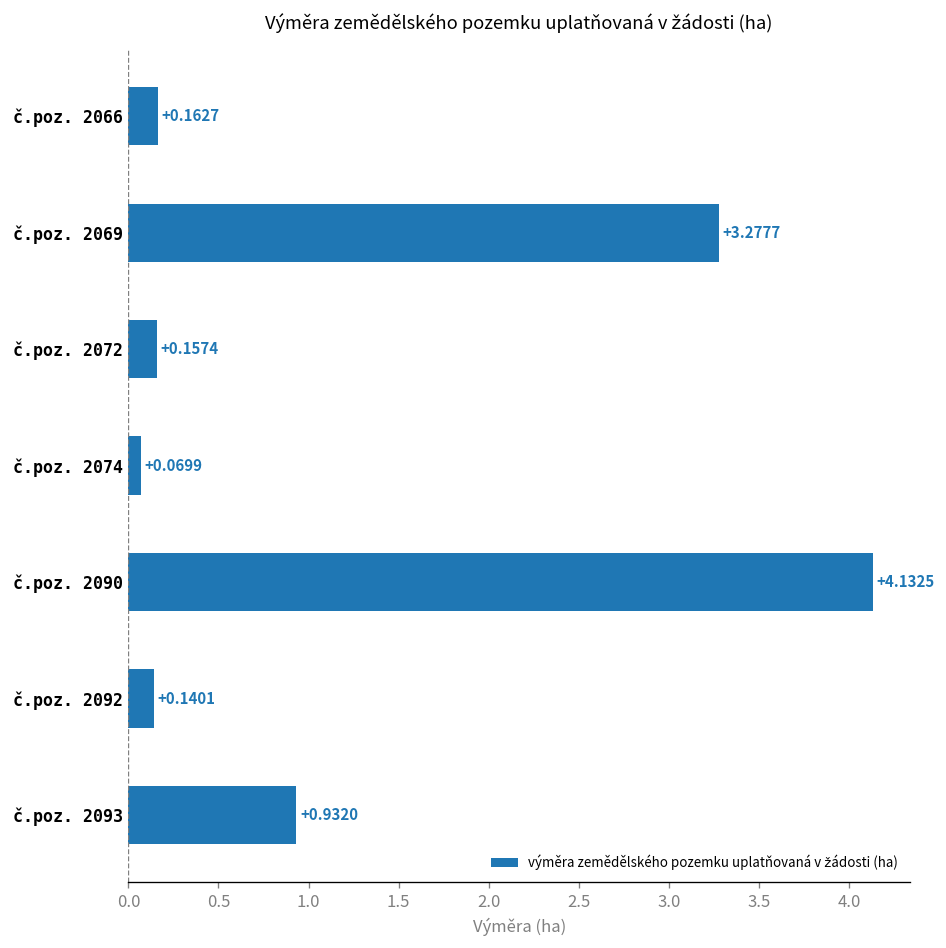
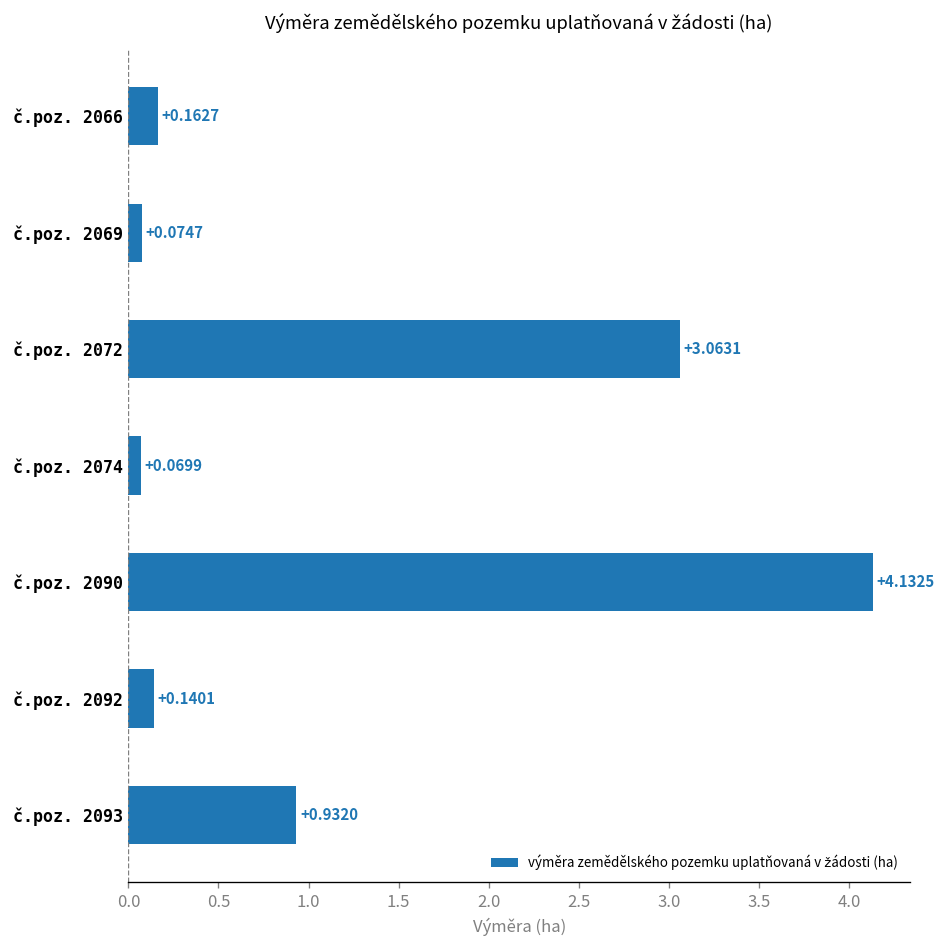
  {
    "č.poz. 2066": "+0.1627",
-   "č.poz. 2069": "+3.2777",
-   "č.poz. 2072": "+0.1574",
+   "č.poz. 2069": "+0.0747",
+   "č.poz. 2072": "+3.0631",
    "č.poz. 2074": "+0.0699",
    "č.poz. 2090": "+4.1325",
    "č.poz. 2092": "+0.1401",
    "č.poz. 2093": "+0.9320"
  }
